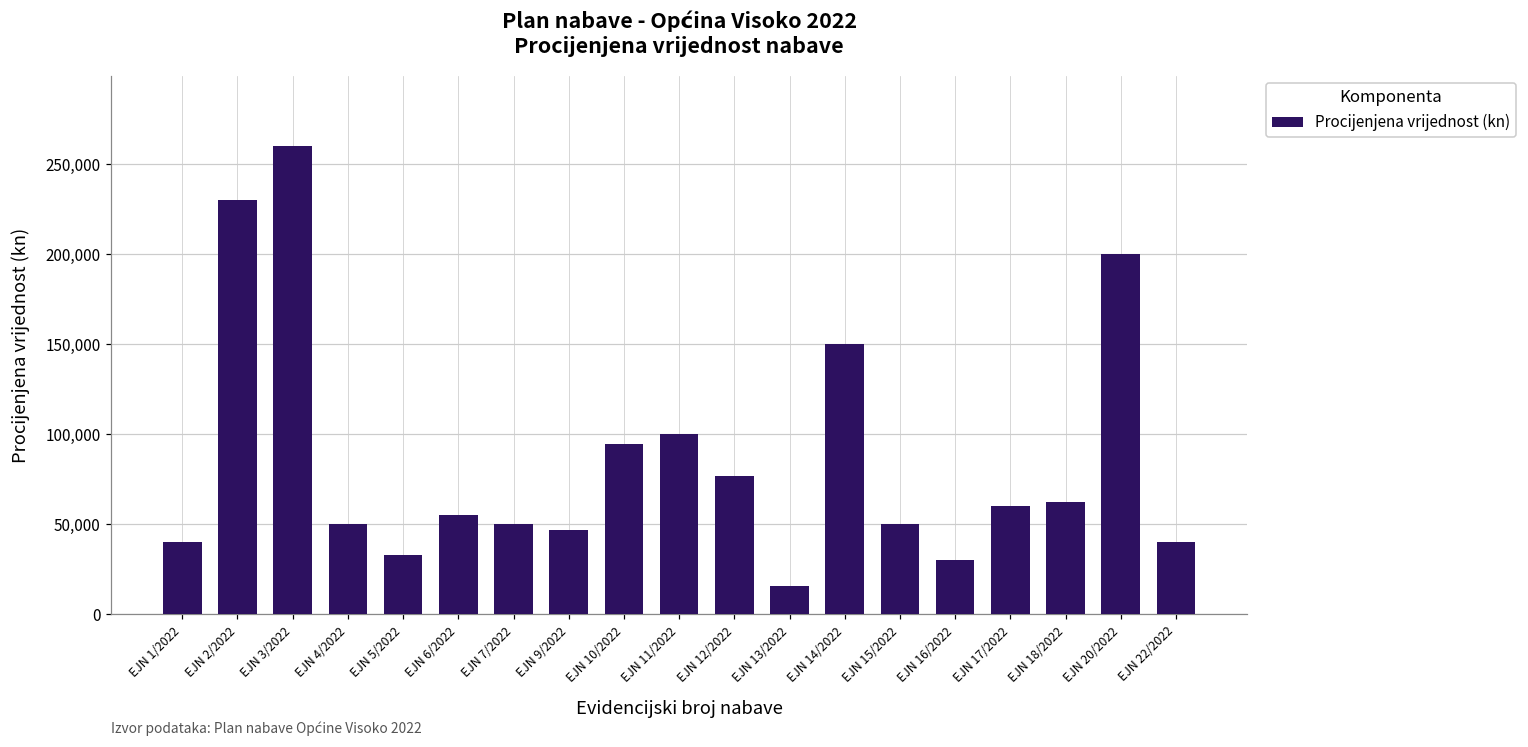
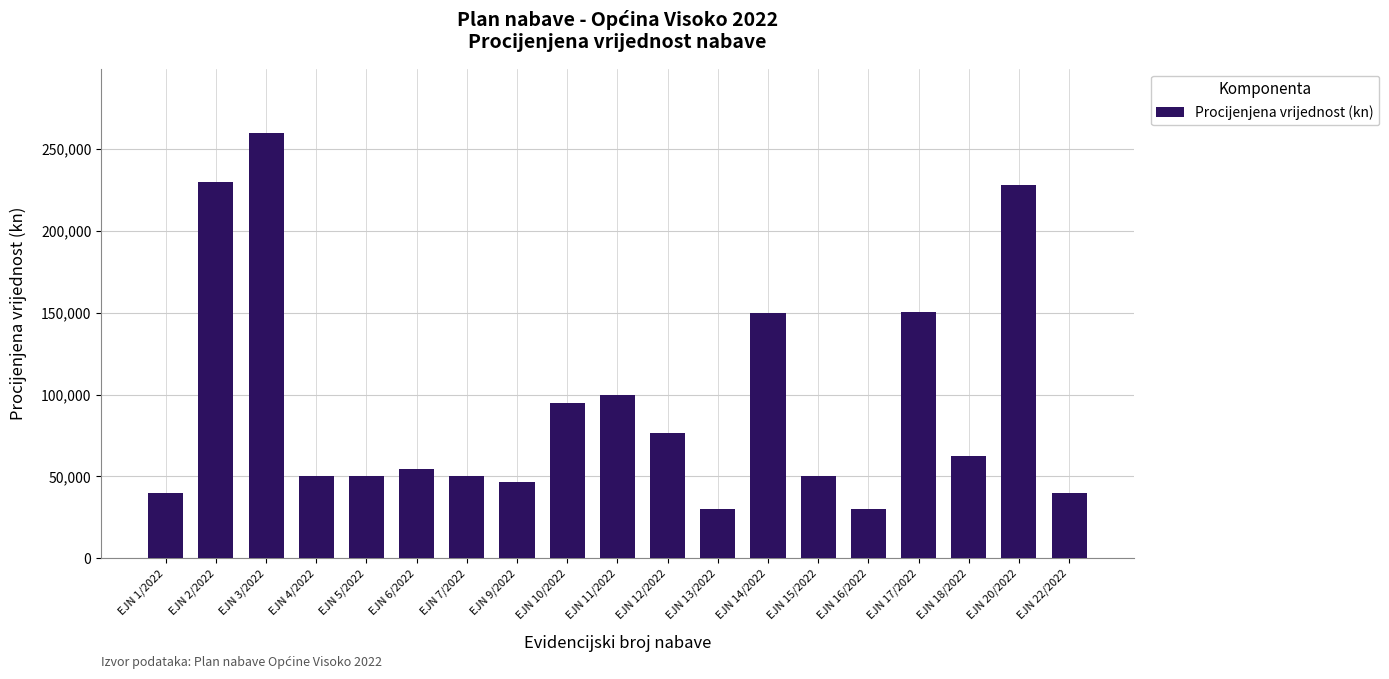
  {
    "EJN 1/2022": "40,000",
    "EJN 2/2022": "230,000",
    "EJN 3/2022": "260,000",
    "EJN 4/2022": "50,000",
-   "EJN 5/2022": "33,000",
+   "EJN 5/2022": "50,000",
    "EJN 6/2022": "55,000",
    "EJN 7/2022": "50,000",
    "EJN 9/2022": "47,000",
    "EJN 10/2022": "95,000",
    "EJN 11/2022": "100,000",
    "EJN 12/2022": "77,000",
-   "EJN 13/2022": "16,000",
+   "EJN 13/2022": "30,000",
    "EJN 14/2022": "150,000",
    "EJN 15/2022": "50,000",
    "EJN 16/2022": "30,000",
-   "EJN 17/2022": "60,000",
+   "EJN 17/2022": "150,000",
    "EJN 18/2022": "62,000",
-   "EJN 20/2022": "200,000",
+   "EJN 20/2022": "228,000",
    "EJN 22/2022": "40,000"
  }
